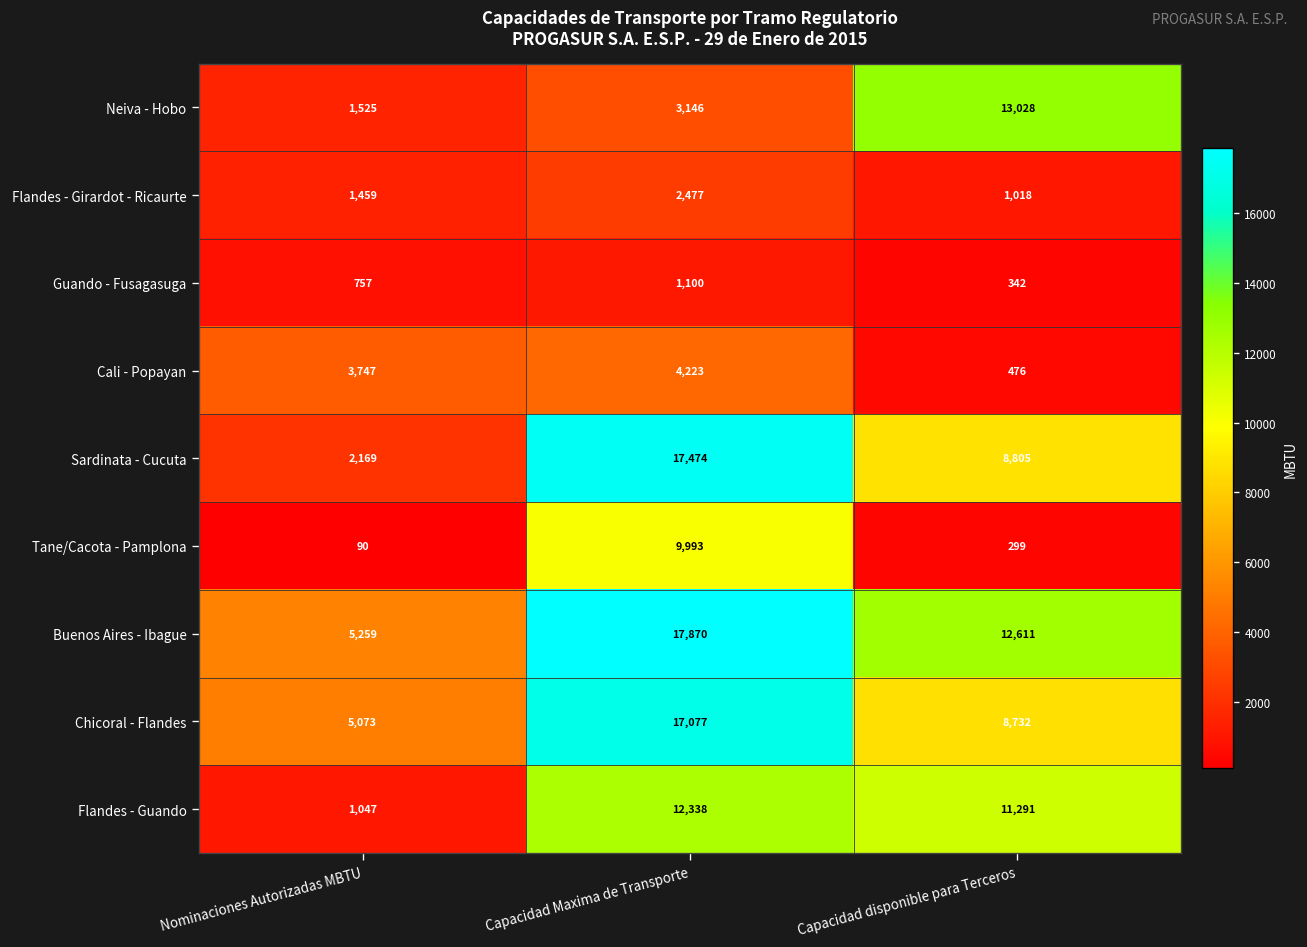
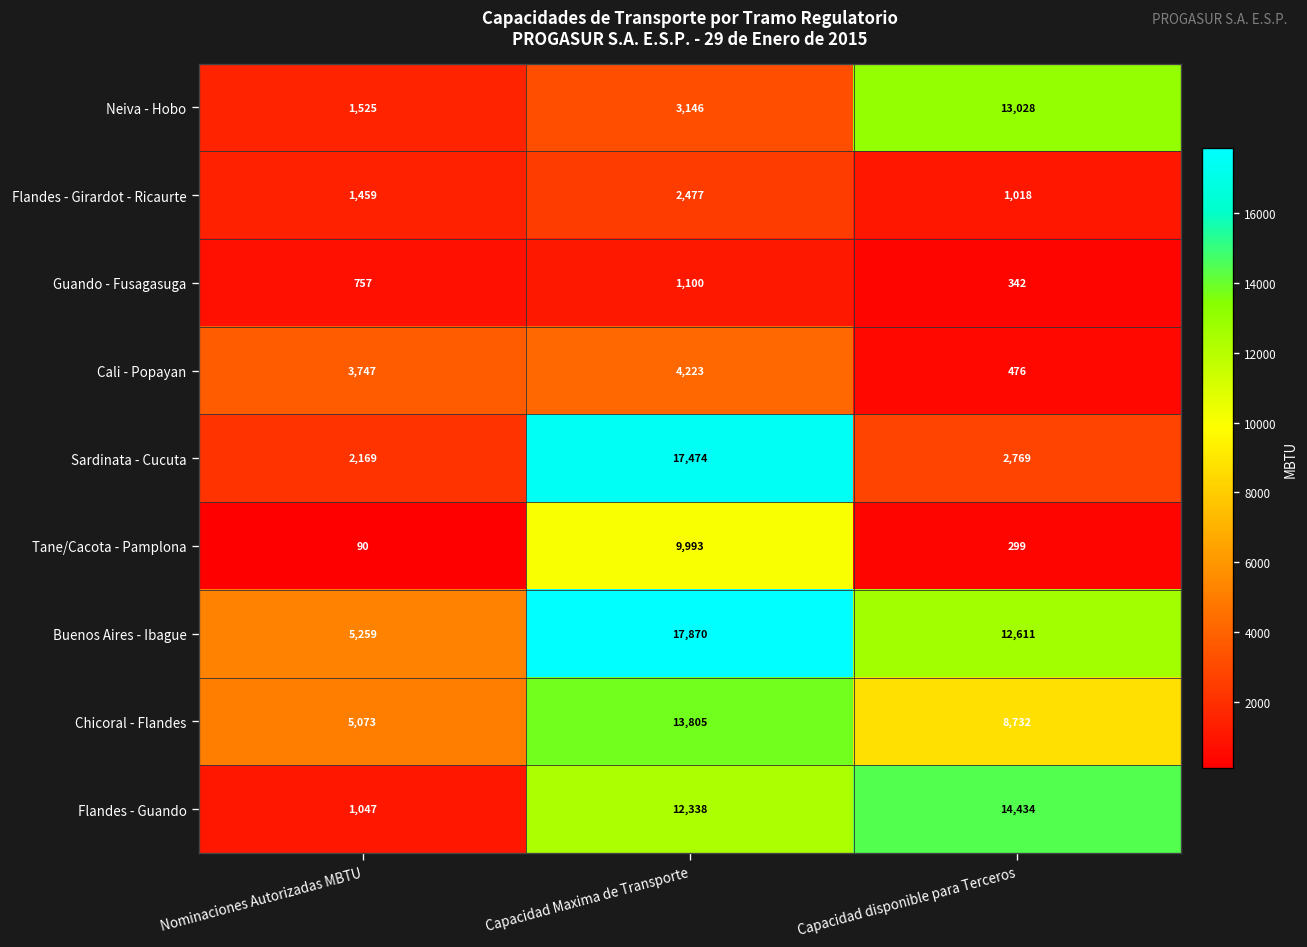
  {
    "Neiva - Hobo": {
      "Nominaciones Autorizadas MBTU": "1,525",
      "Capacidad Maxima de Transporte": "3,146",
      "Capacidad disponible para Terceros": "13,028"
    },
    "Flandes - Girardot - Ricaurte": {
      "Nominaciones Autorizadas MBTU": "1,459",
      "Capacidad Maxima de Transporte": "2,477",
      "Capacidad disponible para Terceros": "1,018"
    },
    "Guando - Fusagasuga": {
      "Nominaciones Autorizadas MBTU": "757",
      "Capacidad Maxima de Transporte": "1,100",
      "Capacidad disponible para Terceros": "342"
    },
    "Cali - Popayan": {
      "Nominaciones Autorizadas MBTU": "3,747",
      "Capacidad Maxima de Transporte": "4,223",
      "Capacidad disponible para Terceros": "476"
    },
    "Sardinata - Cucuta": {
      "Nominaciones Autorizadas MBTU": "2,169",
      "Capacidad Maxima de Transporte": "17,474",
-     "Capacidad disponible para Terceros": "8,805"
+     "Capacidad disponible para Terceros": "2,769"
    },
    "Tane/Cacota - Pamplona": {
      "Nominaciones Autorizadas MBTU": "90",
      "Capacidad Maxima de Transporte": "9,993",
      "Capacidad disponible para Terceros": "299"
    },
    "Buenos Aires - Ibague": {
      "Nominaciones Autorizadas MBTU": "5,259",
      "Capacidad Maxima de Transporte": "17,870",
      "Capacidad disponible para Terceros": "12,611"
    },
    "Chicoral - Flandes": {
      "Nominaciones Autorizadas MBTU": "5,073",
-     "Capacidad Maxima de Transporte": "17,077",
+     "Capacidad Maxima de Transporte": "13,805",
      "Capacidad disponible para Terceros": "8,732"
    },
    "Flandes - Guando": {
      "Nominaciones Autorizadas MBTU": "1,047",
      "Capacidad Maxima de Transporte": "12,338",
-     "Capacidad disponible para Terceros": "11,291"
+     "Capacidad disponible para Terceros": "14,434"
    }
  }
